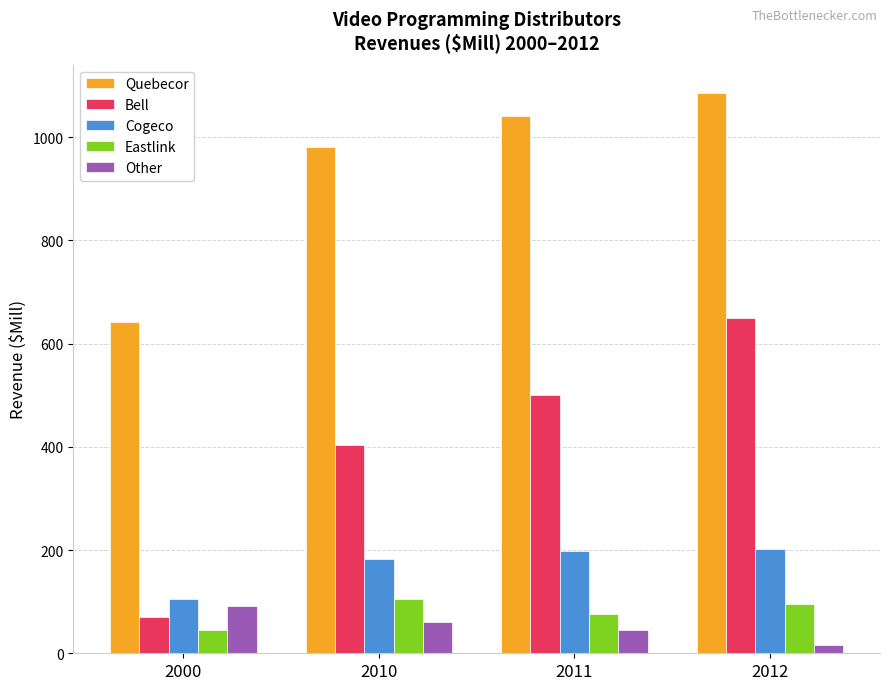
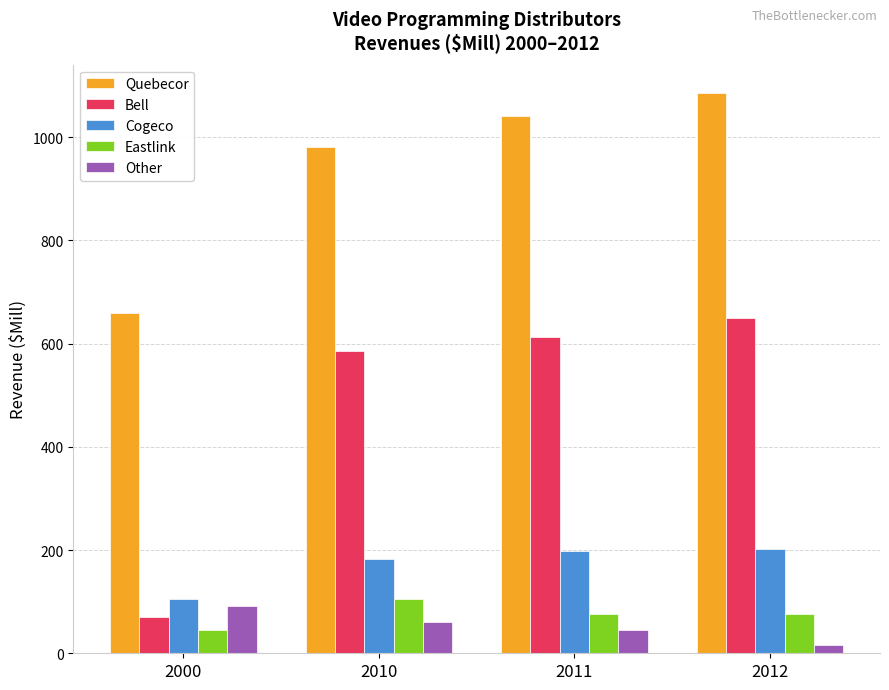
  {
    "Quebecor": {
-     "2000": 640,
+     "2000": 660,
      "2010": 980,
      "2011": 1040,
      "2012": 1090
    },
    "Bell": {
      "2000": 70,
-     "2010": 400,
-     "2011": 500,
+     "2010": 590,
+     "2011": 610,
      "2012": 650
    },
    "Cogeco": {
      "2000": 110,
      "2010": 180,
      "2011": 200,
      "2012": 200
    },
    "Eastlink": {
      "2000": 50,
      "2010": 110,
      "2011": 80,
-     "2012": 100
+     "2012": 80
    },
    "Other": {
      "2000": 90,
      "2010": 60,
      "2011": 40,
      "2012": 20
    }
  }
